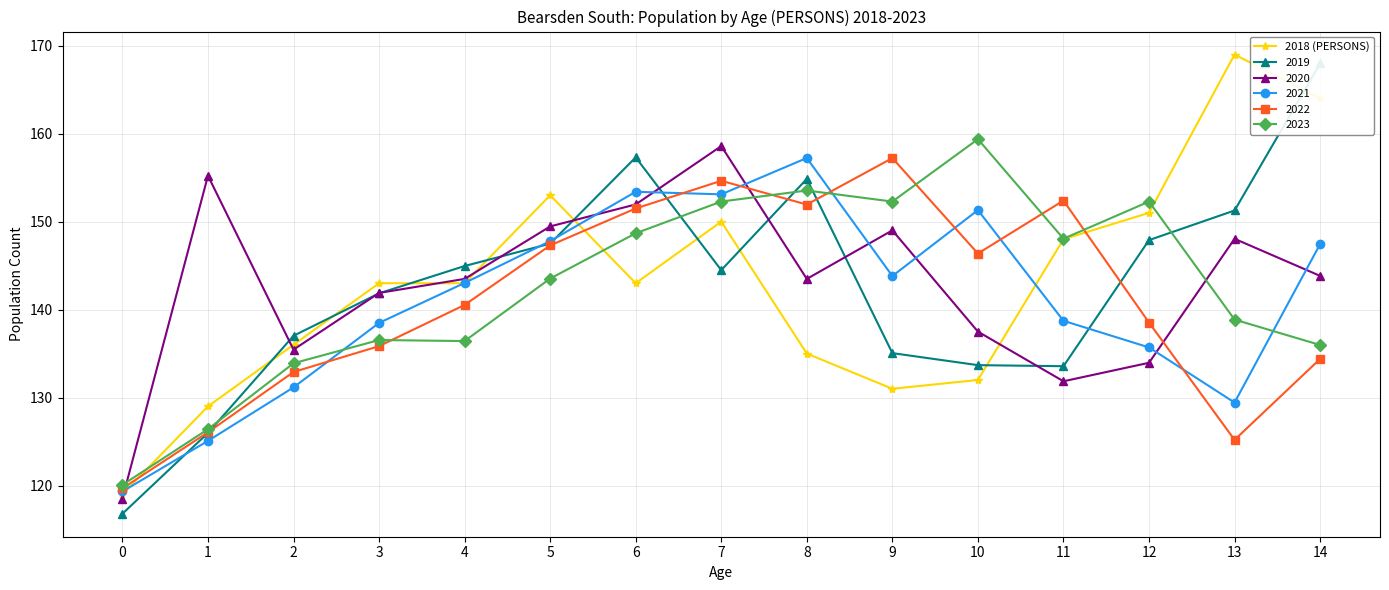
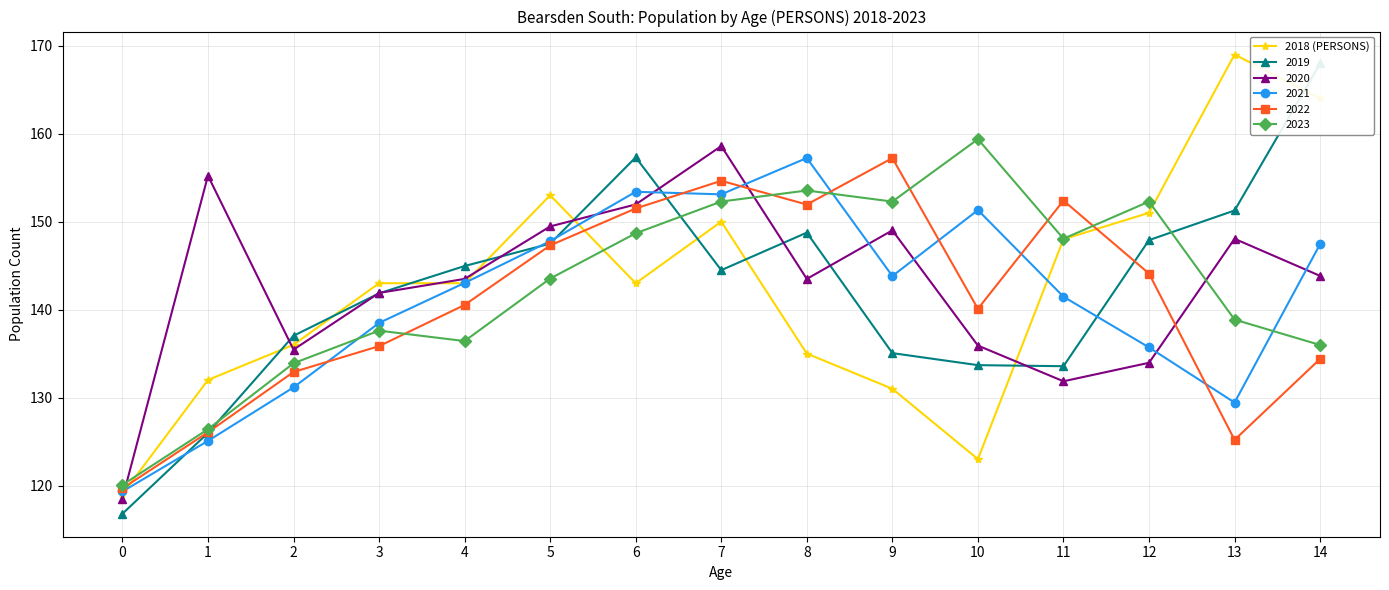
  {
    "2018 (PERSONS)": {
      "0": 119,
-     "1": 129,
+     "1": 132,
      "2": 136,
      "3": 143,
      "5": 153,
      "6": 143,
      "7": 150,
      "8": 135,
      "9": 131,
-     "10": 132,
+     "10": 123,
      "12": 151,
      "13": 169
    },
    "2019": {
      "0": 117,
      "2": 137,
      "4": 145,
      "6": 157,
      "7": 144,
-     "8": 155,
+     "8": 149,
      "9": 135,
      "10": 134,
      "11": 134,
      "12": 148,
      "13": 151
    },
    "2020": {
      "0": 119,
      "1": 155,
      "2": 135,
      "4": 143,
      "5": 149,
      "6": 152,
      "7": 159,
      "8": 143,
      "9": 149,
-     "10": 137,
+     "10": 136,
      "11": 132,
      "12": 134,
      "13": 148,
      "14": 144
    },
    "2021": {
      "0": 119,
      "1": 125,
      "2": 131,
      "3": 138,
      "6": 153,
      "7": 153,
      "8": 157,
      "9": 144,
      "10": 151,
-     "11": 139,
+     "11": 141,
      "12": 136,
      "13": 129,
      "14": 147
    },
    "2022": {
      "0": 120,
      "2": 133,
      "3": 136,
      "4": 141,
      "6": 151,
      "7": 155,
      "8": 152,
      "9": 157,
-     "10": 146,
+     "10": 140,
      "11": 152,
-     "12": 139,
+     "12": 144,
      "13": 125,
      "14": 134
    },
    "2023": {
      "0": 120,
      "1": 126,
      "2": 134,
-     "3": 137,
+     "3": 138,
      "4": 136,
      "5": 144,
      "6": 149,
      "7": 152,
      "8": 154,
      "9": 152,
      "10": 159,
      "12": 152,
      "13": 139,
      "14": 136
    }
  }
